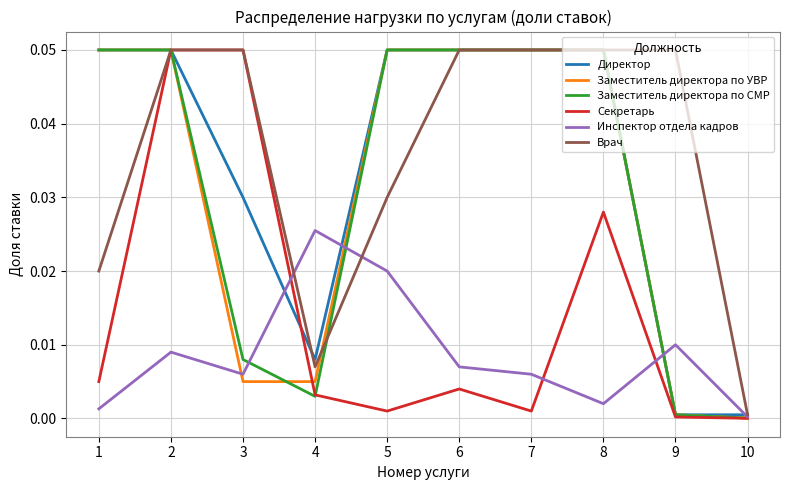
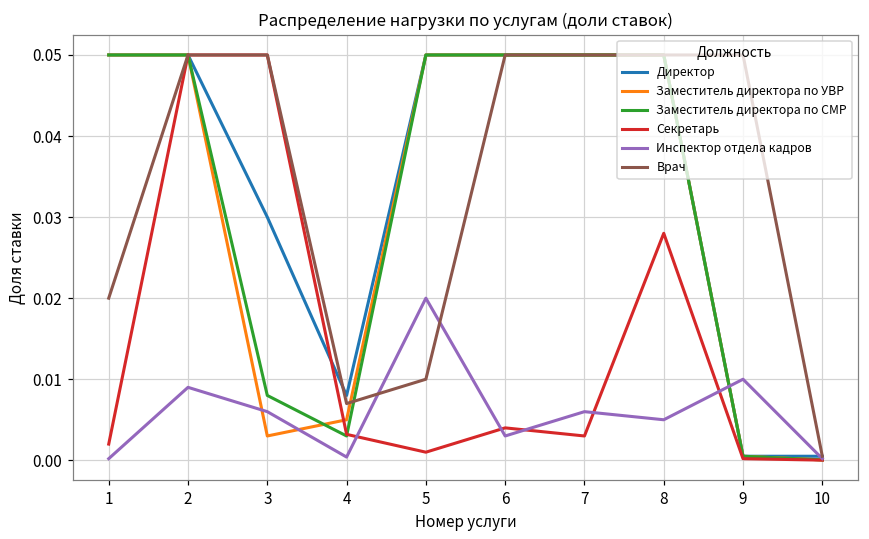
  {
    "Директор": {
      "3": 0.030,
      "4": 0.008
    },
    "Заместитель директора по УВР": {
-     "3": 0.005,
+     "3": 0.003,
      "4": 0.005
    },
    "Заместитель директора по СМР": {
      "3": 0.008
    },
    "Секретарь": {
-     "1": 0.005,
+     "1": 0.002,
      "5": 0.001,
      "6": 0.004,
-     "7": 0.001,
+     "7": 0.003,
      "8": 0.028
    },
    "Инспектор отдела кадров": {
-     "1": 0.001,
+     "1": 0.000,
      "2": 0.009,
      "3": 0.006,
-     "4": 0.026,
+     "4": 0.000,
      "5": 0.020,
-     "6": 0.007,
+     "6": 0.003,
      "7": 0.006,
-     "8": 0.002,
+     "8": 0.005,
      "9": 0.010
    },
    "Врач": {
      "1": 0.02,
      "4": 0.007,
-     "5": 0.03
+     "5": 0.01
    }
  }
